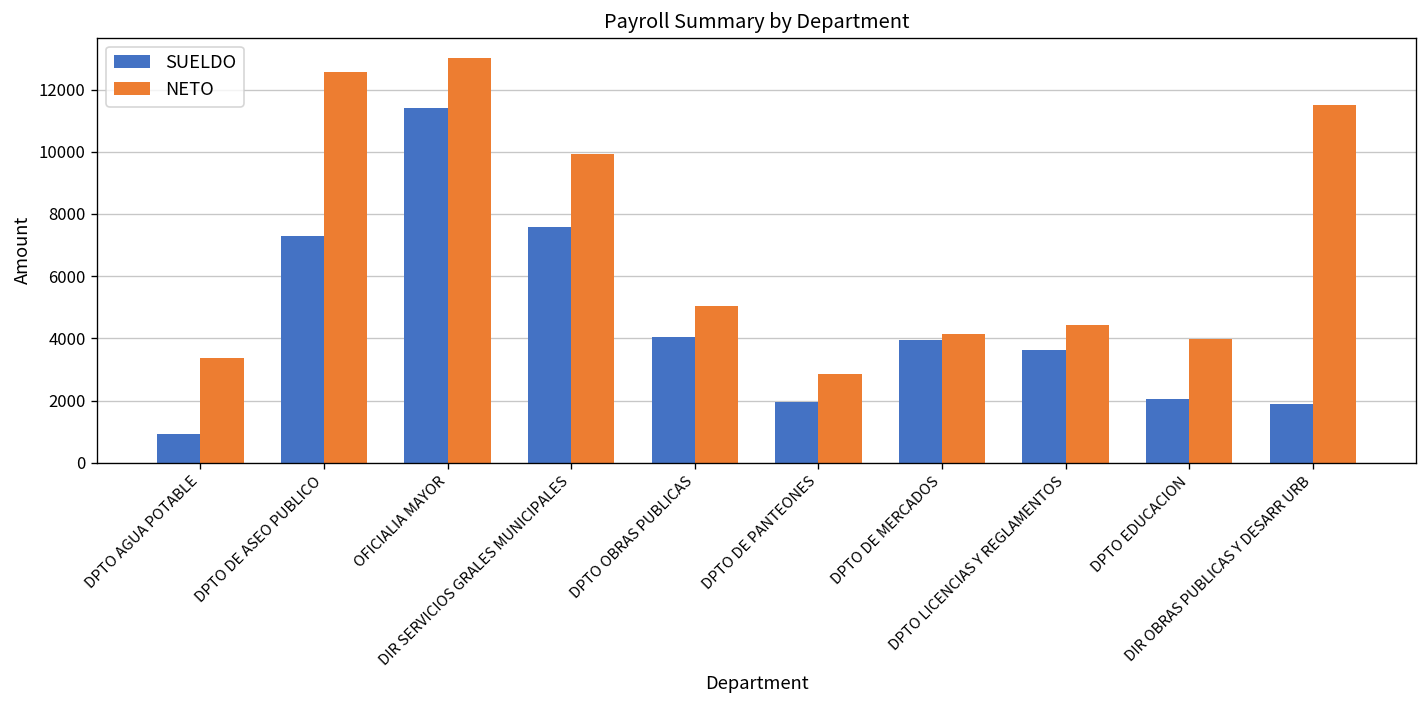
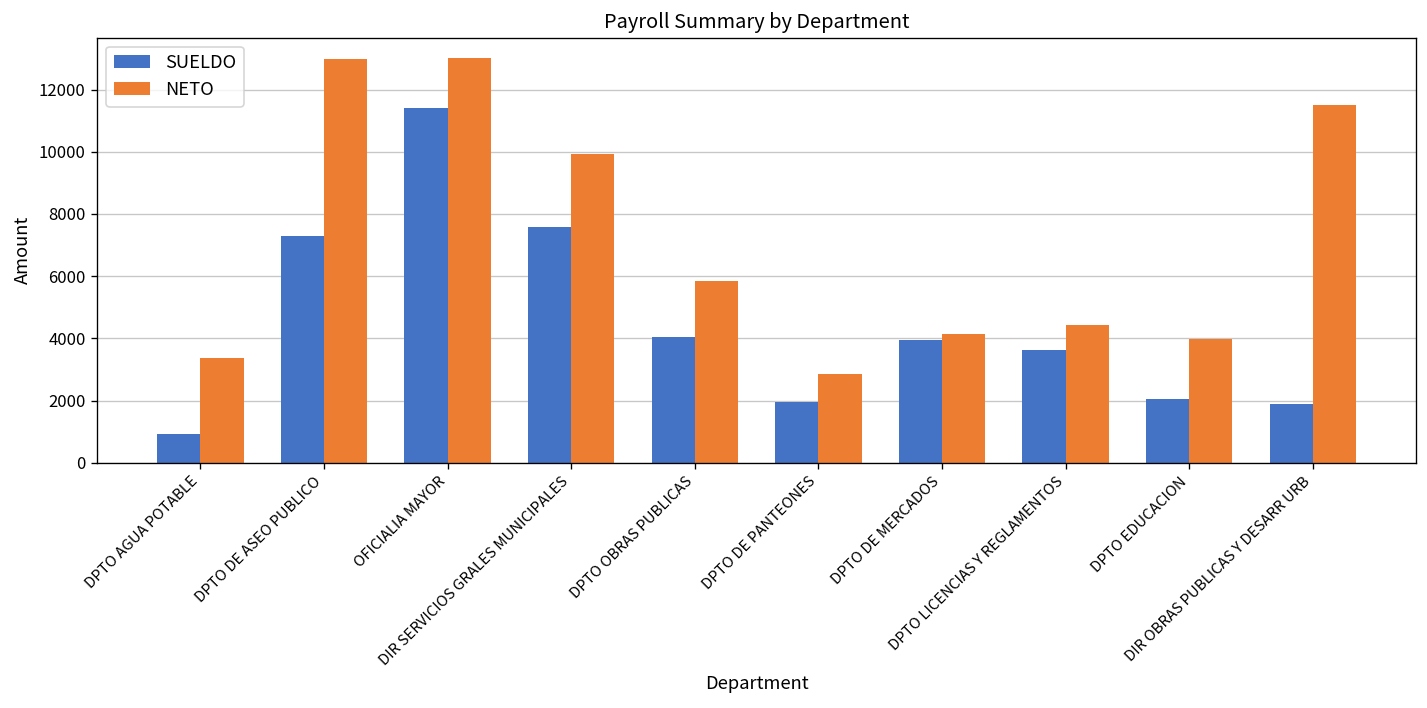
  {
    "SUELDO": {
      "DPTO AGUA POTABLE": 900,
      "DPTO DE ASEO PUBLICO": 7300,
      "OFICIALIA MAYOR": 11400,
      "DIR SERVICIOS GRALES MUNICIPALES": 7600,
      "DPTO OBRAS PUBLICAS": 4000,
      "DPTO DE PANTEONES": 2000,
      "DPTO DE MERCADOS": 3900,
      "DPTO LICENCIAS Y REGLAMENTOS": 3600,
      "DPTO EDUCACION": 2000,
      "DIR OBRAS PUBLICAS Y DESARR URB": 1900
    },
    "NETO": {
      "DPTO AGUA POTABLE": 3400,
-     "DPTO DE ASEO PUBLICO": 12600,
+     "DPTO DE ASEO PUBLICO": 13000,
      "OFICIALIA MAYOR": 13000,
      "DIR SERVICIOS GRALES MUNICIPALES": 9900,
-     "DPTO OBRAS PUBLICAS": 5000,
+     "DPTO OBRAS PUBLICAS": 5800,
      "DPTO DE PANTEONES": 2900,
      "DPTO DE MERCADOS": 4100,
      "DPTO LICENCIAS Y REGLAMENTOS": 4400,
      "DPTO EDUCACION": 4000,
      "DIR OBRAS PUBLICAS Y DESARR URB": 11500
    }
  }
